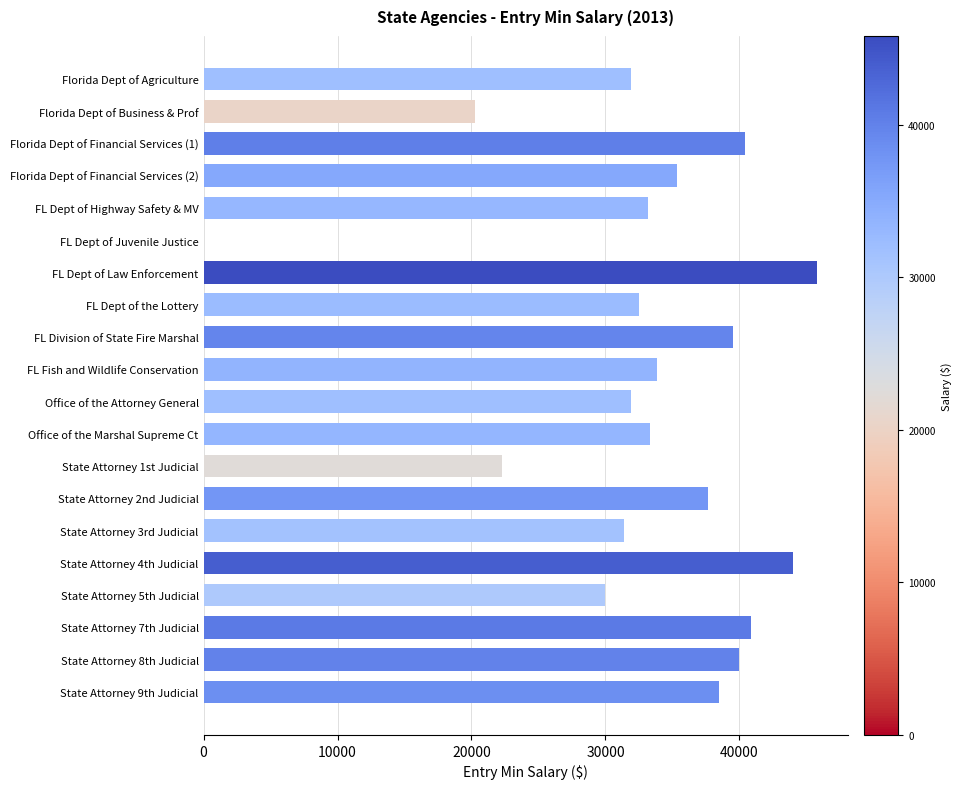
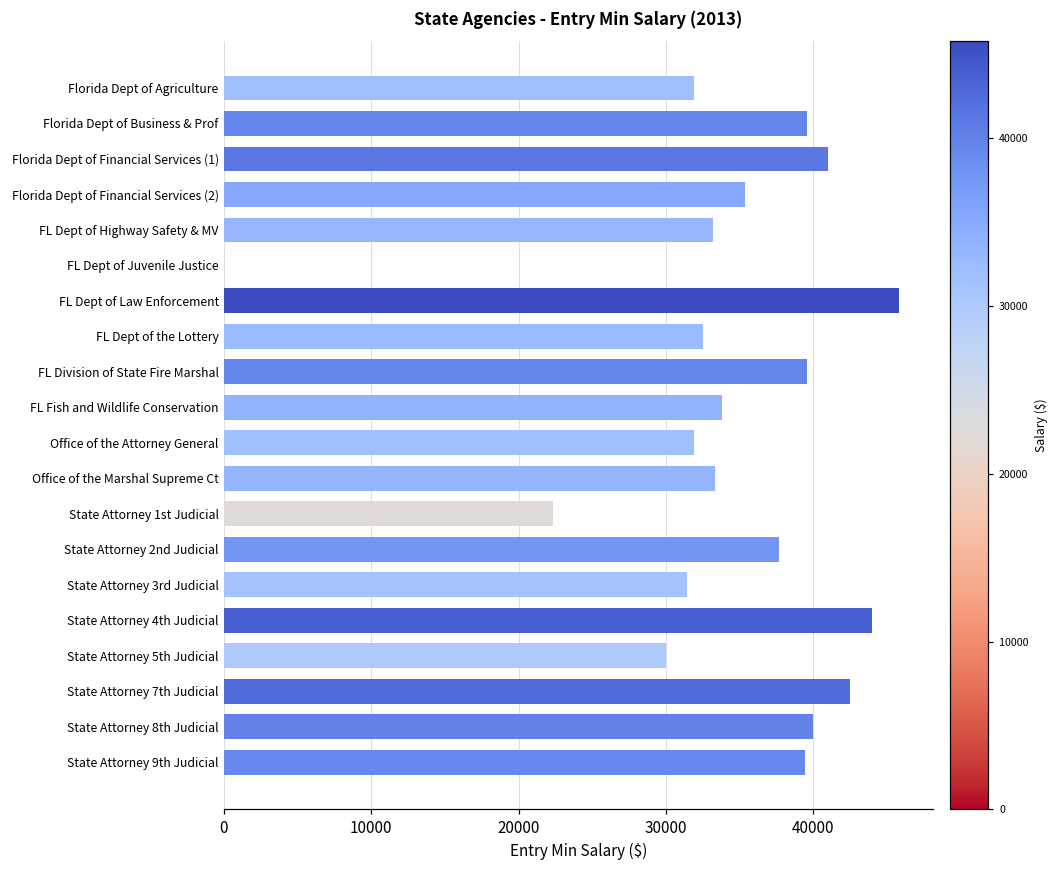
  {
    "Florida Dept of Agriculture": 31900,
-   "Florida Dept of Business & Prof": 20200,
-   "Florida Dept of Financial Services (1)": 40400,
+   "Florida Dept of Business & Prof": 39600,
+   "Florida Dept of Financial Services (1)": 41000,
    "Florida Dept of Financial Services (2)": 35400,
    "FL Dept of Highway Safety & MV": 33200,
    "FL Dept of Juvenile Justice": 0,
    "FL Dept of Law Enforcement": 45800,
    "FL Dept of the Lottery": 32500,
    "FL Division of State Fire Marshal": 39600,
    "FL Fish and Wildlife Conservation": 33800,
    "Office of the Attorney General": 31900,
    "Office of the Marshal Supreme Ct": 33400,
    "State Attorney 1st Judicial": 22300,
    "State Attorney 2nd Judicial": 37700,
    "State Attorney 3rd Judicial": 31400,
    "State Attorney 4th Judicial": 44000,
    "State Attorney 5th Judicial": 30000,
-   "State Attorney 7th Judicial": 40900,
+   "State Attorney 7th Judicial": 42500,
    "State Attorney 8th Judicial": 40000,
-   "State Attorney 9th Judicial": 38500
+   "State Attorney 9th Judicial": 39400
  }
